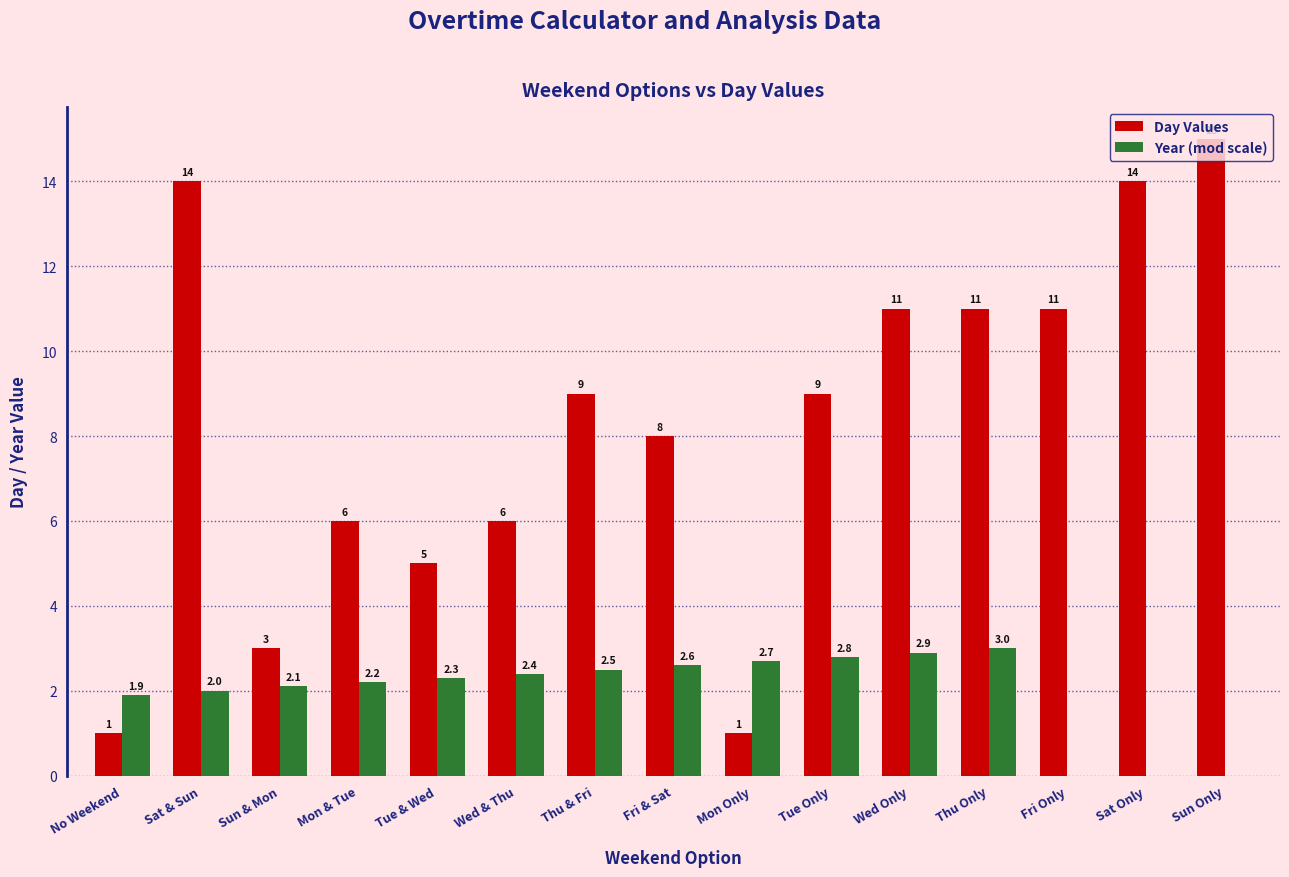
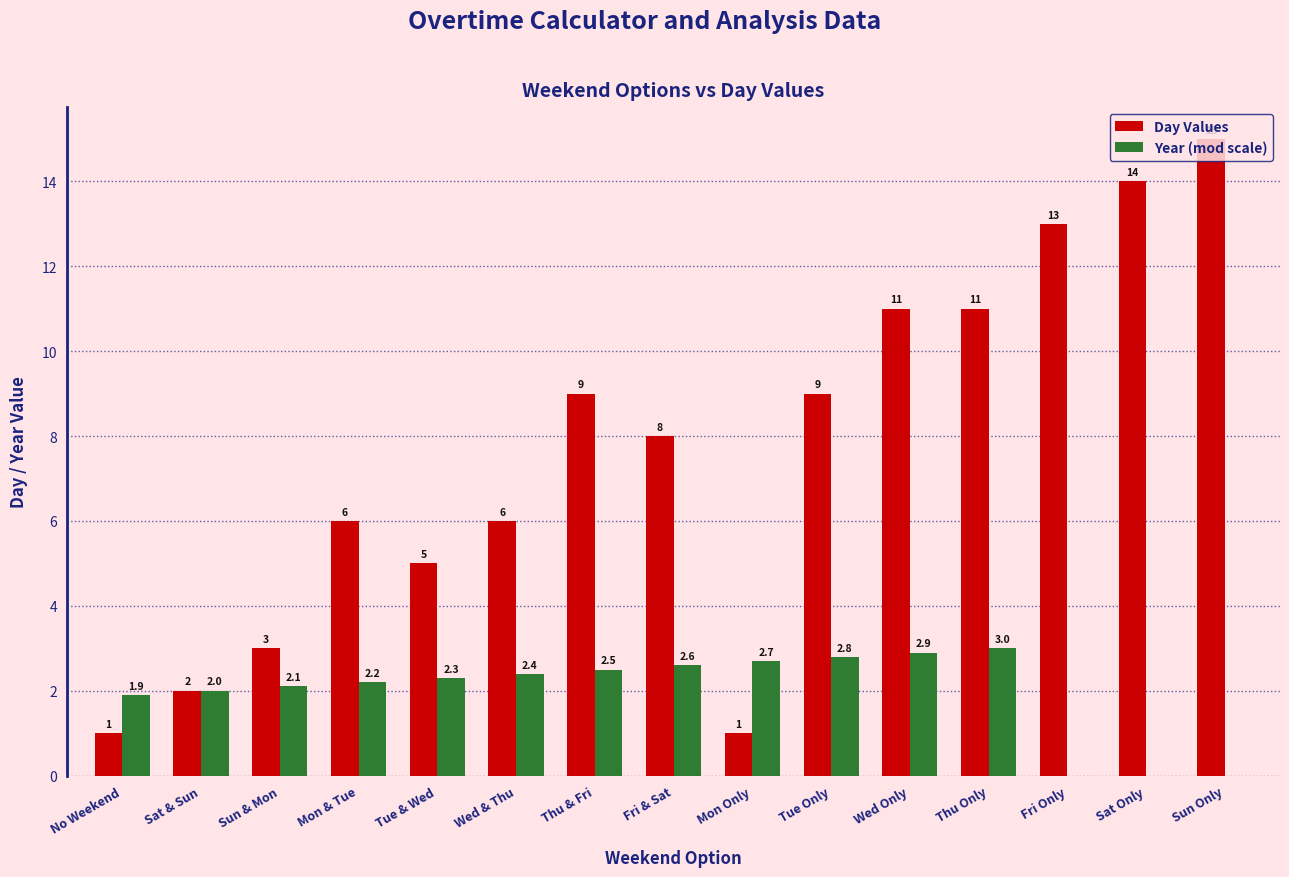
  {
    "Day Values": {
      "No Weekend": 1,
-     "Sat & Sun": 14,
+     "Sat & Sun": 2,
      "Sun & Mon": 3,
      "Mon & Tue": 6,
      "Tue & Wed": 5,
      "Wed & Thu": 6,
      "Thu & Fri": 9,
      "Fri & Sat": 8,
      "Mon Only": 1,
      "Tue Only": 9,
      "Wed Only": 11,
      "Thu Only": 11,
-     "Fri Only": 11,
+     "Fri Only": 13,
      "Sat Only": 14
    },
    "Year (mod scale)": {
      "No Weekend": 1.9,
      "Sat & Sun": 2.0,
      "Sun & Mon": 2.1,
      "Mon & Tue": 2.2,
      "Tue & Wed": 2.3,
      "Wed & Thu": 2.4,
      "Thu & Fri": 2.5,
      "Fri & Sat": 2.6,
      "Mon Only": 2.7,
      "Tue Only": 2.8,
      "Wed Only": 2.9,
      "Thu Only": 3.0
    }
  }
